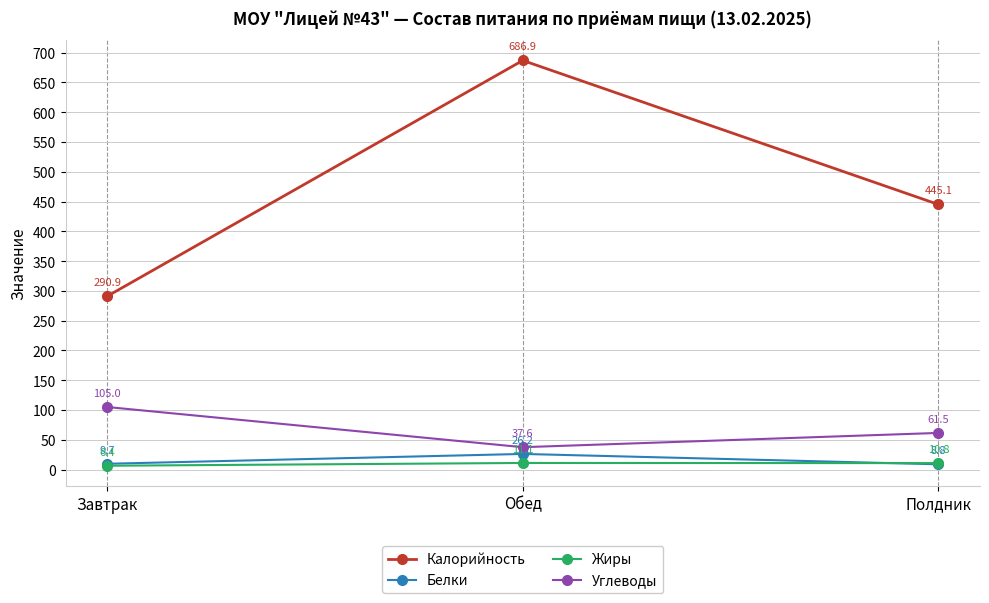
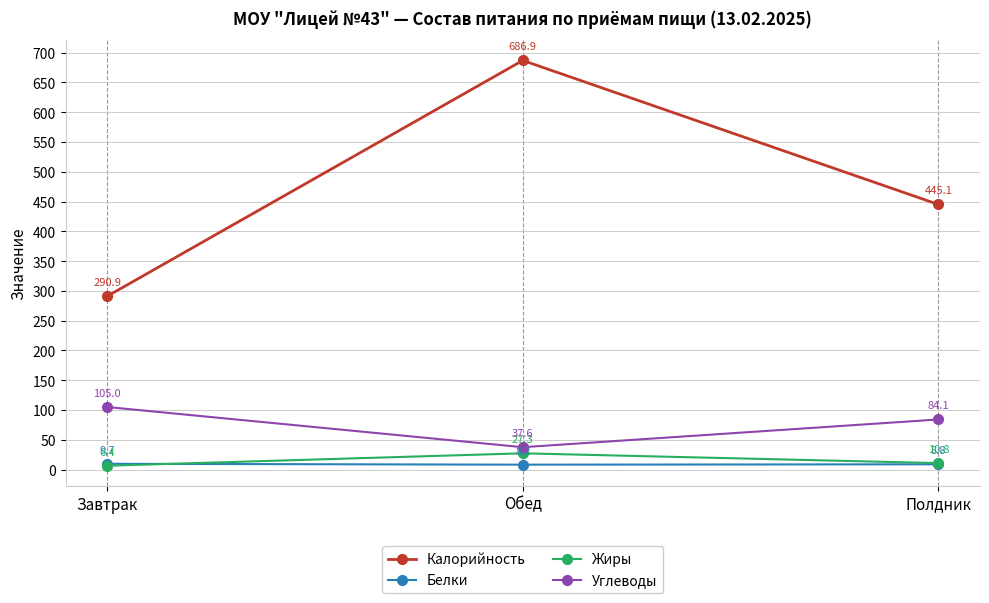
  {
    "Калорийность": {
      "Завтрак": 290.9,
      "Обед": 686.9,
      "Полдник": 445.1
    },
    "Белки": {
-     "Обед": 26.2
+     "Обед": 8.2
    },
    "Жиры": {
-     "Обед": 11.1
+     "Обед": 27.3
    },
    "Углеводы": {
      "Завтрак": 105.0,
-     "Полдник": 61.5
+     "Полдник": 84.1
    }
  }
